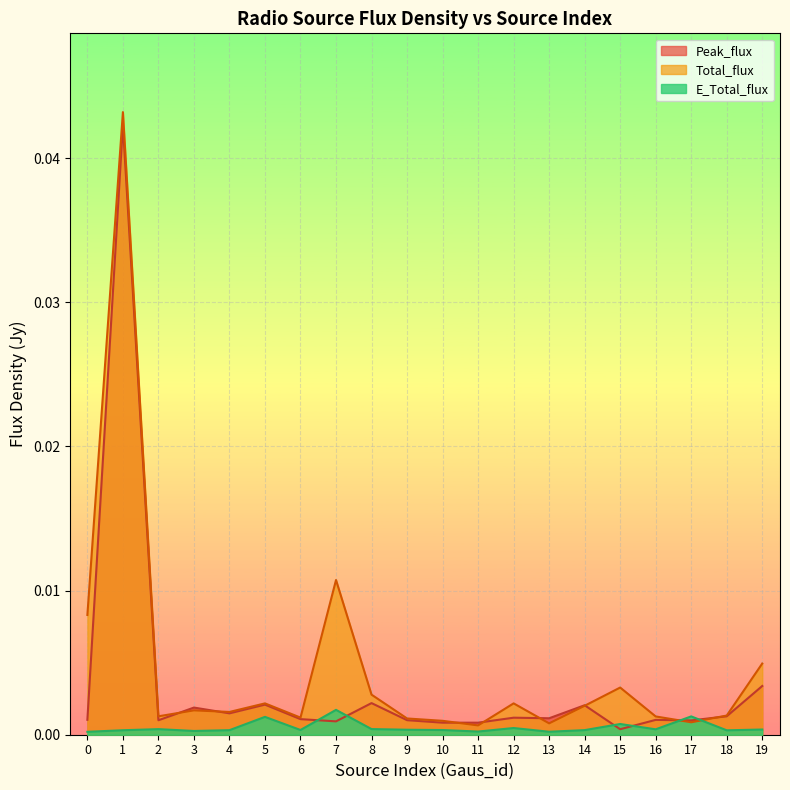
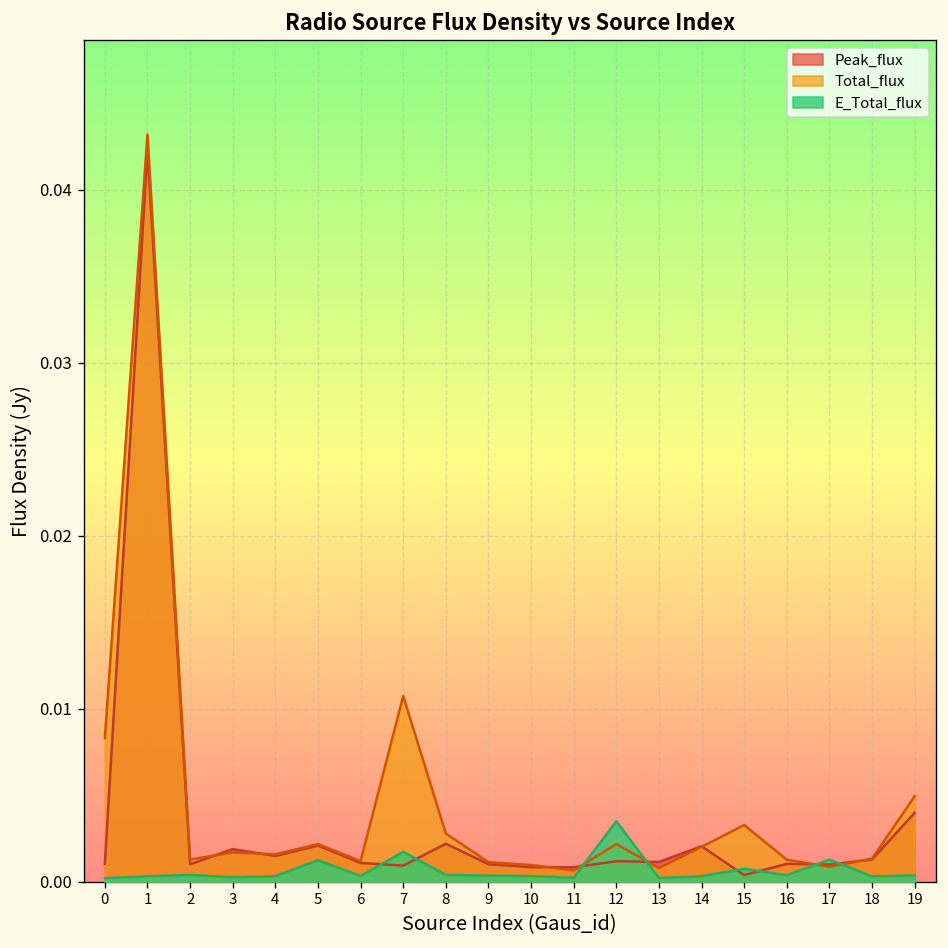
  {
    "Peak_flux": {
      "0": 0.0010,
      "1": 0.0423,
      "2": 0.0010,
      "3": 0.0019,
      "7": 0.0009,
      "8": 0.0022,
      "11": 0.0008,
      "12": 0.0012,
      "13": 0.0011,
      "15": 0.0004,
      "16": 0.0010,
-     "19": 0.0034
+     "19": 0.0040
    },
    "Total_flux": {
      "0": 0.0083,
      "1": 0.0432,
      "2": 0.0013,
      "3": 0.0017,
      "7": 0.0107,
      "8": 0.0028,
      "11": 0.0006,
      "12": 0.0022,
      "13": 0.0008,
      "15": 0.0033,
      "16": 0.0013,
      "19": 0.0049
    },
    "E_Total_flux": {
      "0": 0.0002,
      "1": 0.0003,
      "2": 0.0004,
      "3": 0.0003,
      "4": 0.0003,
      "5": 0.0012,
      "6": 0.0003,
      "7": 0.0017,
      "8": 0.0004,
      "9": 0.0003,
      "10": 0.0003,
      "11": 0.0002,
-     "12": 0.0005,
+     "12": 0.0035,
      "13": 0.0002,
      "14": 0.0003,
      "15": 0.0007,
      "16": 0.0004,
      "17": 0.0013,
      "18": 0.0003,
      "19": 0.0004
    }
  }
